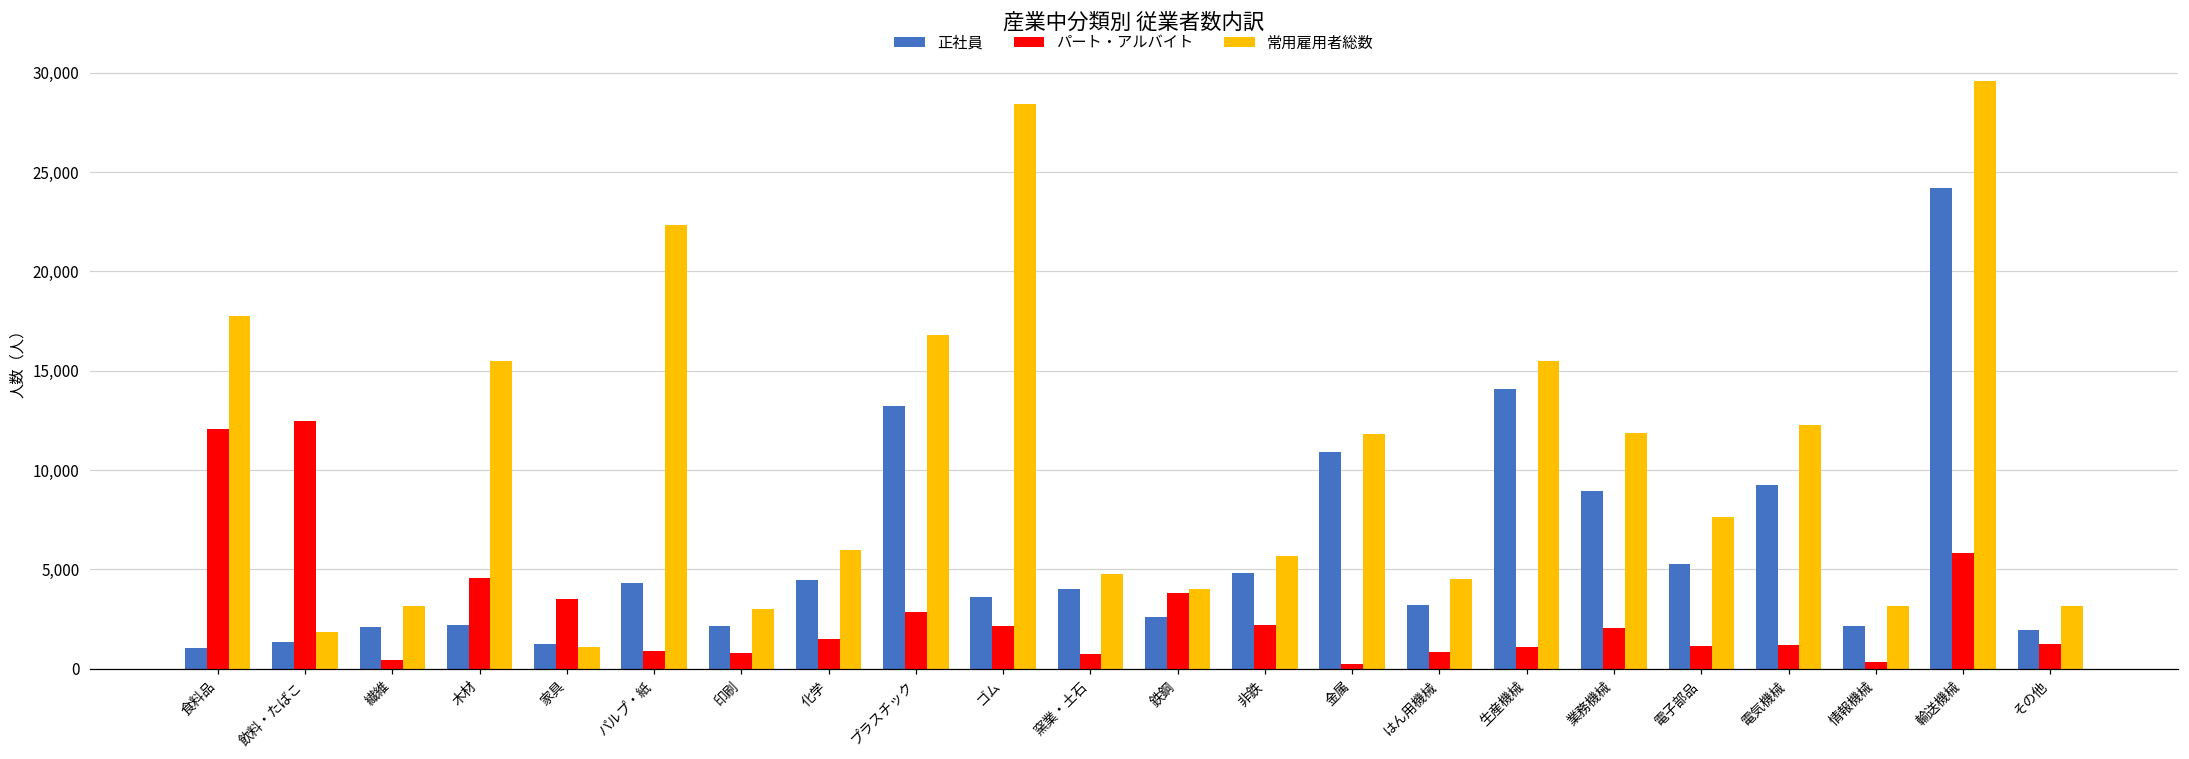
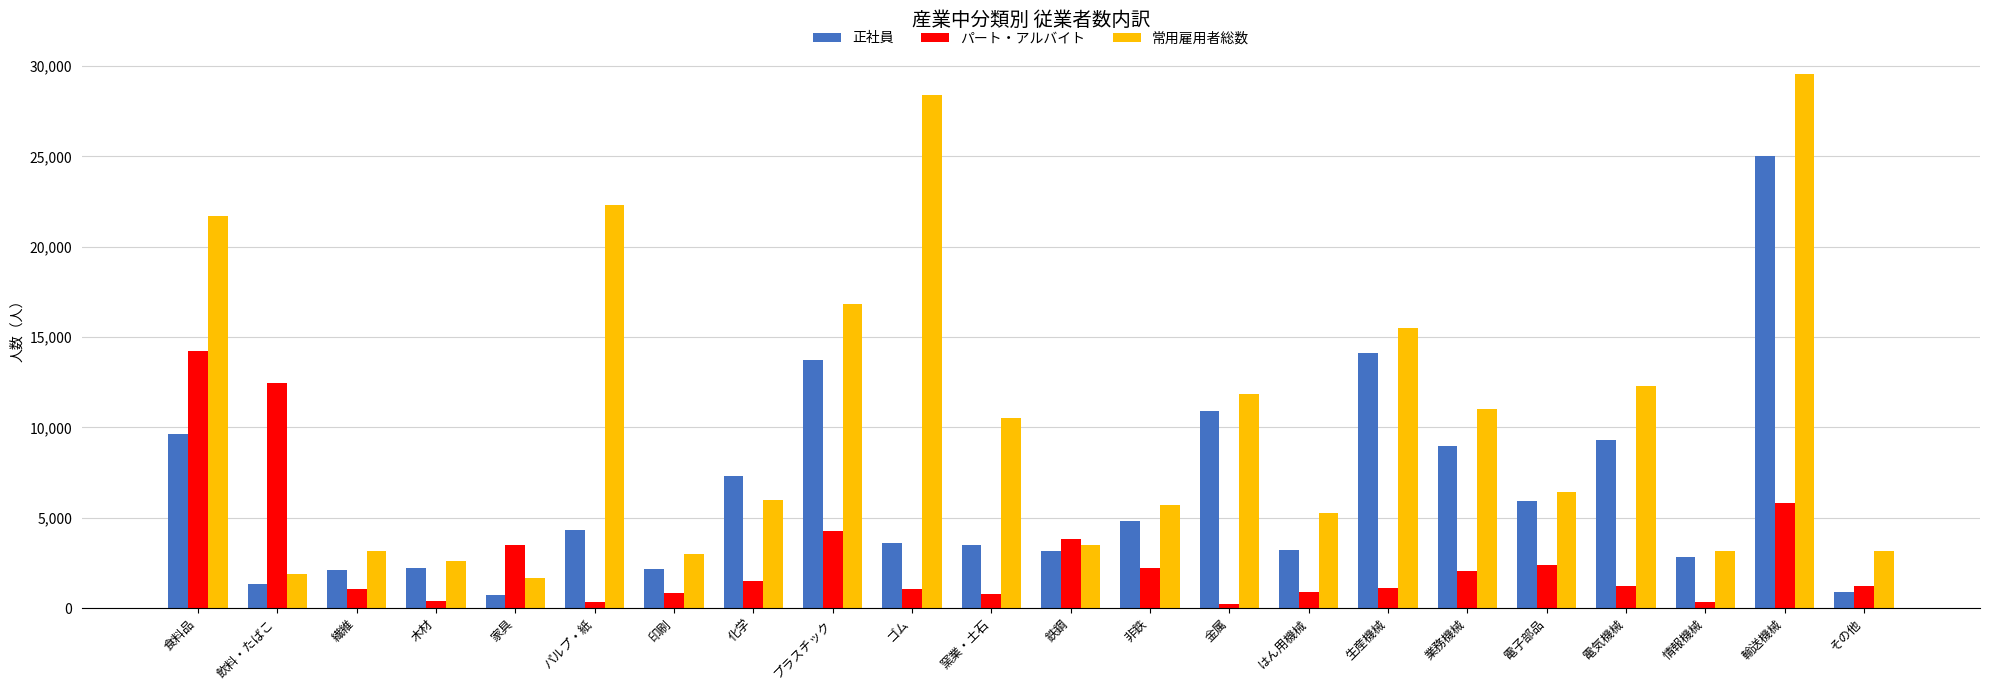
  {
    "正社員": {
-     "食料品": "1,100",
+     "食料品": "9,600",
      "飲料・たばこ": "1,300",
      "繊維": "2,100",
      "木材": "2,200",
-     "家具": "1,200",
+     "家具": "700",
      "パルプ・紙": "4,300",
      "印刷": "2,200",
-     "化学": "4,500",
-     "プラスチック": "13,200",
+     "化学": "7,300",
+     "プラスチック": "13,700",
      "ゴム": "3,600",
-     "窯業・土石": "4,000",
-     "鉄鋼": "2,600",
+     "窯業・土石": "3,500",
+     "鉄鋼": "3,100",
      "非鉄": "4,800",
      "金属": "10,900",
      "はん用機械": "3,200",
      "生産機械": "14,100",
      "業務機械": "9,000",
-     "電子部品": "5,300",
+     "電子部品": "5,900",
      "電気機械": "9,300",
-     "情報機械": "2,100",
-     "輸送機械": "24,200",
-     "その他": "1,900"
+     "情報機械": "2,800",
+     "輸送機械": "25,000",
+     "その他": "900"
    },
    "パート・アルバイト": {
-     "食料品": "12,100",
+     "食料品": "14,200",
      "飲料・たばこ": "12,500",
-     "繊維": "400",
-     "木材": "4,600",
+     "繊維": "1,100",
+     "木材": "400",
      "家具": "3,500",
-     "パルプ・紙": "900",
+     "パルプ・紙": "300",
      "印刷": "800",
      "化学": "1,500",
-     "プラスチック": "2,900",
-     "ゴム": "2,200",
+     "プラスチック": "4,300",
+     "ゴム": "1,100",
      "窯業・土石": "800",
      "鉄鋼": "3,800",
      "非鉄": "2,200",
      "金属": "200",
      "はん用機械": "900",
      "生産機械": "1,100",
      "業務機械": "2,100",
-     "電子部品": "1,100",
+     "電子部品": "2,400",
      "電気機械": "1,200",
      "情報機械": "300",
      "輸送機械": "5,800",
      "その他": "1,200"
    },
    "常用雇用者総数": {
-     "食料品": "17,800",
+     "食料品": "21,700",
      "飲料・たばこ": "1,900",
      "繊維": "3,200",
-     "木材": "15,500",
-     "家具": "1,100",
+     "木材": "2,600",
+     "家具": "1,700",
      "パルプ・紙": "22,300",
      "印刷": "3,000",
      "化学": "6,000",
      "プラスチック": "16,800",
      "ゴム": "28,400",
-     "窯業・土石": "4,800",
-     "鉄鋼": "4,000",
+     "窯業・土石": "10,500",
+     "鉄鋼": "3,500",
      "非鉄": "5,700",
      "金属": "11,800",
-     "はん用機械": "4,500",
+     "はん用機械": "5,300",
      "生産機械": "15,500",
-     "業務機械": "11,900",
-     "電子部品": "7,700",
+     "業務機械": "11,000",
+     "電子部品": "6,400",
      "電気機械": "12,300",
      "情報機械": "3,200",
      "輸送機械": "29,600",
      "その他": "3,200"
    }
  }
